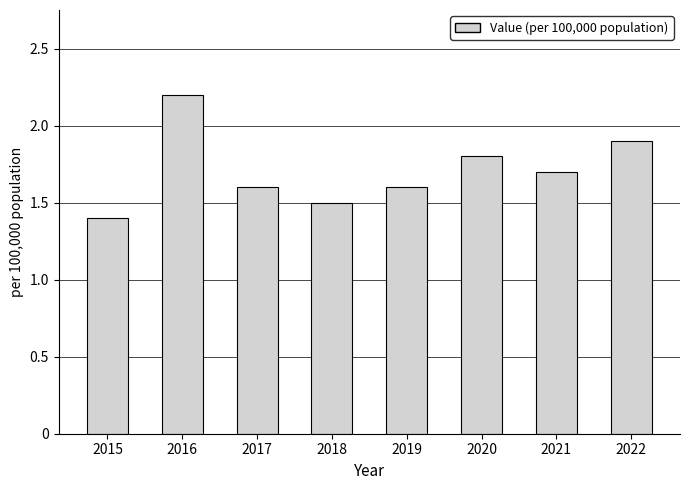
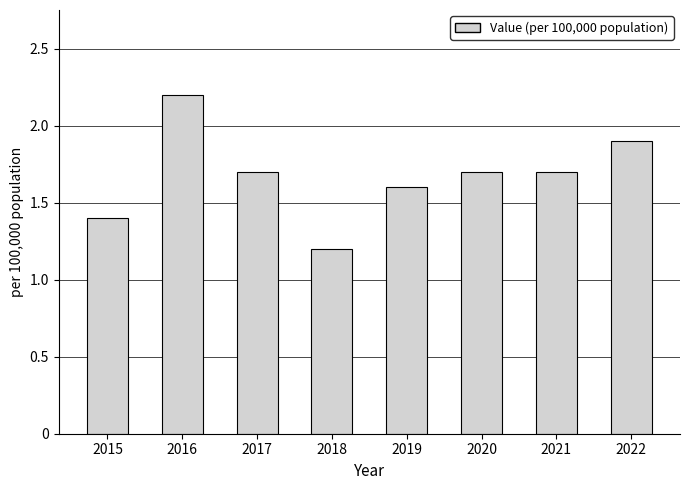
  {
    "2015": 1.4,
    "2016": 2.2,
-   "2017": 1.6,
-   "2018": 1.5,
+   "2017": 1.7,
+   "2018": 1.2,
    "2019": 1.6,
-   "2020": 1.8,
+   "2020": 1.7,
    "2021": 1.7,
    "2022": 1.9
  }
